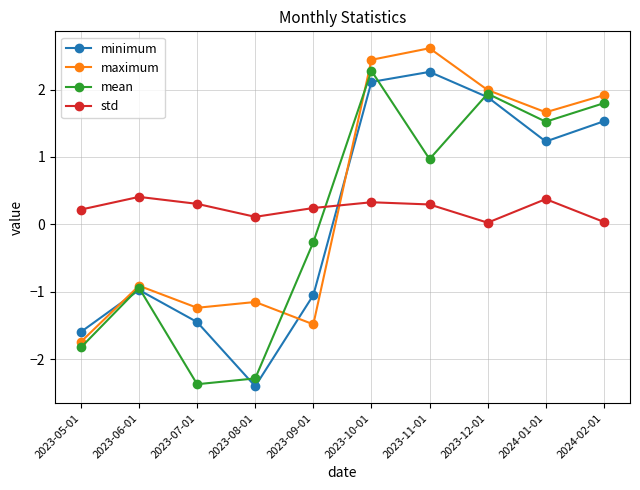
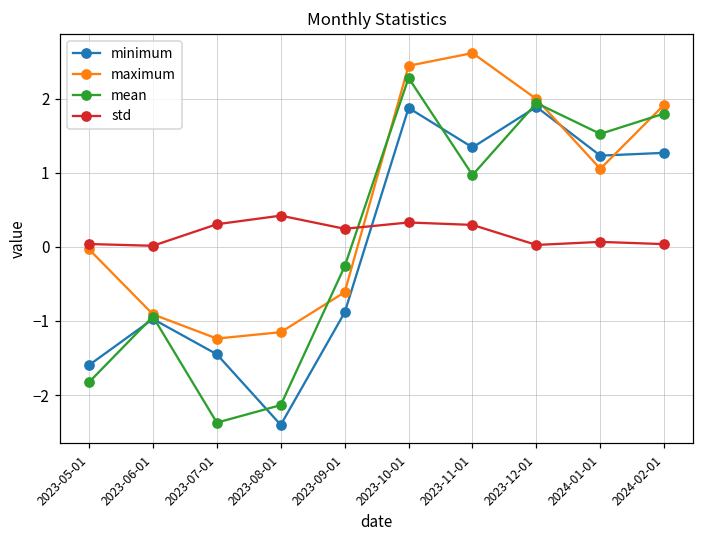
  {
    "minimum": {
      "2023-05-01": -1.6,
      "2023-07-01": -1.4,
      "2023-08-01": -2.4,
-     "2023-09-01": -1.0,
-     "2023-10-01": 2.1,
-     "2023-11-01": 2.3,
+     "2023-09-01": -0.9,
+     "2023-10-01": 1.9,
+     "2023-11-01": 1.3,
      "2023-12-01": 1.9,
      "2024-01-01": 1.2,
-     "2024-02-01": 1.5
+     "2024-02-01": 1.3
    },
    "maximum": {
-     "2023-05-01": -1.7,
+     "2023-05-01": 0.0,
      "2023-07-01": -1.2,
      "2023-08-01": -1.2,
-     "2023-09-01": -1.5,
+     "2023-09-01": -0.6,
      "2023-10-01": 2.4,
      "2023-11-01": 2.6,
      "2023-12-01": 2.0,
-     "2024-01-01": 1.7,
+     "2024-01-01": 1.1,
      "2024-02-01": 1.9
    },
    "mean": {
      "2023-05-01": -1.8,
      "2023-07-01": -2.4,
-     "2023-08-01": -2.3,
+     "2023-08-01": -2.1,
      "2023-09-01": -0.3,
      "2023-10-01": 2.3,
      "2023-11-01": 1.0,
      "2023-12-01": 1.9,
      "2024-01-01": 1.5,
      "2024-02-01": 1.8
    },
    "std": {
-     "2023-05-01": 0.2,
-     "2023-06-01": 0.4,
+     "2023-05-01": 0.0,
+     "2023-06-01": 0.0,
      "2023-07-01": 0.3,
-     "2023-08-01": 0.1,
+     "2023-08-01": 0.4,
      "2023-09-01": 0.2,
      "2023-10-01": 0.3,
      "2023-11-01": 0.3,
      "2023-12-01": 0.0,
-     "2024-01-01": 0.4,
+     "2024-01-01": 0.1,
      "2024-02-01": 0.0
    }
  }
